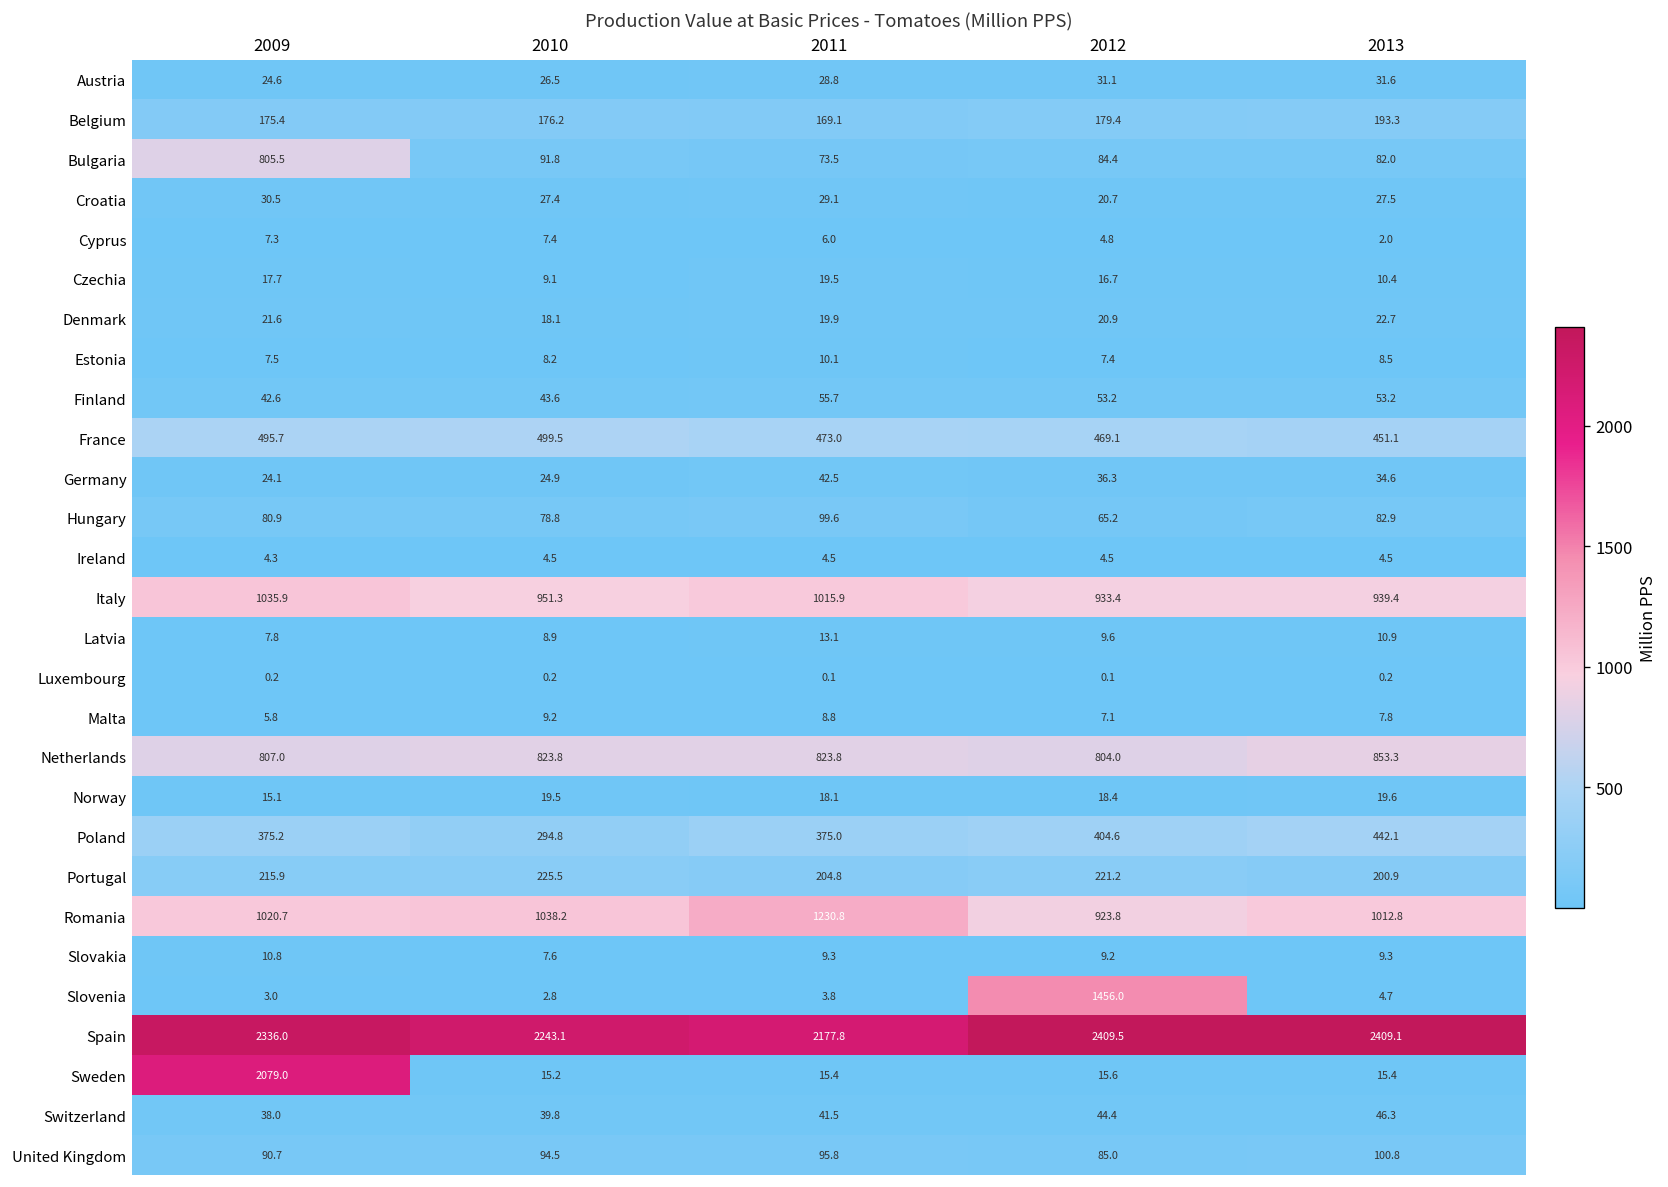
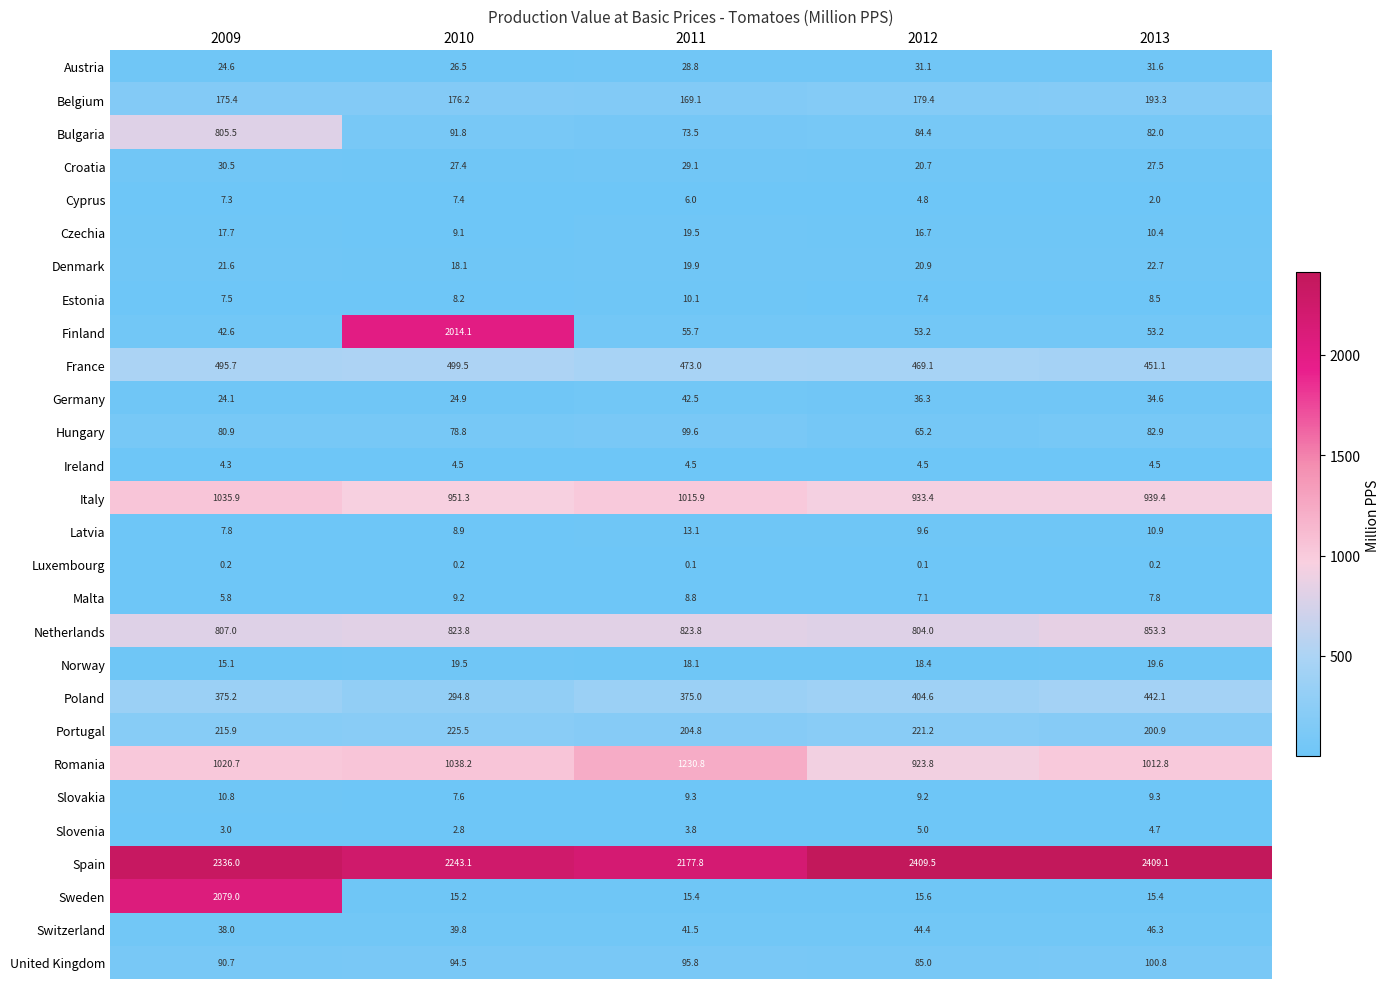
  {
    "Austria": {
      "2009": 24.6,
      "2010": 26.5,
      "2011": 28.8,
      "2012": 31.1,
      "2013": 31.6
    },
    "Belgium": {
      "2009": 175.4,
      "2010": 176.2,
      "2011": 169.1,
      "2012": 179.4,
      "2013": 193.3
    },
    "Bulgaria": {
      "2009": 805.5,
      "2010": 91.8,
      "2011": 73.5,
      "2012": 84.4,
      "2013": 82.0
    },
    "Croatia": {
      "2009": 30.5,
      "2010": 27.4,
      "2011": 29.1,
      "2012": 20.7,
      "2013": 27.5
    },
    "Cyprus": {
      "2009": 7.3,
      "2010": 7.4,
      "2011": 6.0,
      "2012": 4.8,
      "2013": 2.0
    },
    "Czechia": {
      "2009": 17.7,
      "2010": 9.1,
      "2011": 19.5,
      "2012": 16.7,
      "2013": 10.4
    },
    "Denmark": {
      "2009": 21.6,
      "2010": 18.1,
      "2011": 19.9,
      "2012": 20.9,
      "2013": 22.7
    },
    "Estonia": {
      "2009": 7.5,
      "2010": 8.2,
      "2011": 10.1,
      "2012": 7.4,
      "2013": 8.5
    },
    "Finland": {
      "2009": 42.6,
-     "2010": 43.6,
+     "2010": 2014.1,
      "2011": 55.7,
      "2012": 53.2,
      "2013": 53.2
    },
    "France": {
      "2009": 495.7,
      "2010": 499.5,
      "2011": 473.0,
      "2012": 469.1,
      "2013": 451.1
    },
    "Germany": {
      "2009": 24.1,
      "2010": 24.9,
      "2011": 42.5,
      "2012": 36.3,
      "2013": 34.6
    },
    "Hungary": {
      "2009": 80.9,
      "2010": 78.8,
      "2011": 99.6,
      "2012": 65.2,
      "2013": 82.9
    },
    "Ireland": {
      "2009": 4.3,
      "2010": 4.5,
      "2011": 4.5,
      "2012": 4.5,
      "2013": 4.5
    },
    "Italy": {
      "2009": 1035.9,
      "2010": 951.3,
      "2011": 1015.9,
      "2012": 933.4,
      "2013": 939.4
    },
    "Latvia": {
      "2009": 7.8,
      "2010": 8.9,
      "2011": 13.1,
      "2012": 9.6,
      "2013": 10.9
    },
    "Luxembourg": {
      "2009": 0.2,
      "2010": 0.2,
      "2011": 0.1,
      "2012": 0.1,
      "2013": 0.2
    },
    "Malta": {
      "2009": 5.8,
      "2010": 9.2,
      "2011": 8.8,
      "2012": 7.1,
      "2013": 7.8
    },
    "Netherlands": {
      "2009": 807.0,
      "2010": 823.8,
      "2011": 823.8,
      "2012": 804.0,
      "2013": 853.3
    },
    "Norway": {
      "2009": 15.1,
      "2010": 19.5,
      "2011": 18.1,
      "2012": 18.4,
      "2013": 19.6
    },
    "Poland": {
      "2009": 375.2,
      "2010": 294.8,
      "2011": 375.0,
      "2012": 404.6,
      "2013": 442.1
    },
    "Portugal": {
      "2009": 215.9,
      "2010": 225.5,
      "2011": 204.8,
      "2012": 221.2,
      "2013": 200.9
    },
    "Romania": {
      "2009": 1020.7,
      "2010": 1038.2,
      "2011": 1230.8,
      "2012": 923.8,
      "2013": 1012.8
    },
    "Slovakia": {
      "2009": 10.8,
      "2010": 7.6,
      "2011": 9.3,
      "2012": 9.2,
      "2013": 9.3
    },
    "Slovenia": {
      "2009": 3.0,
      "2010": 2.8,
      "2011": 3.8,
-     "2012": 1456.0,
+     "2012": 5.0,
      "2013": 4.7
    },
    "Spain": {
      "2009": 2336.0,
      "2010": 2243.1,
      "2011": 2177.8,
      "2012": 2409.5,
      "2013": 2409.1
    },
    "Sweden": {
      "2009": 2079.0,
      "2010": 15.2,
      "2011": 15.4,
      "2012": 15.6,
      "2013": 15.4
    },
    "Switzerland": {
      "2009": 38.0,
      "2010": 39.8,
      "2011": 41.5,
      "2012": 44.4,
      "2013": 46.3
    },
    "United Kingdom": {
      "2009": 90.7,
      "2010": 94.5,
      "2011": 95.8,
      "2012": 85.0,
      "2013": 100.8
    }
  }
